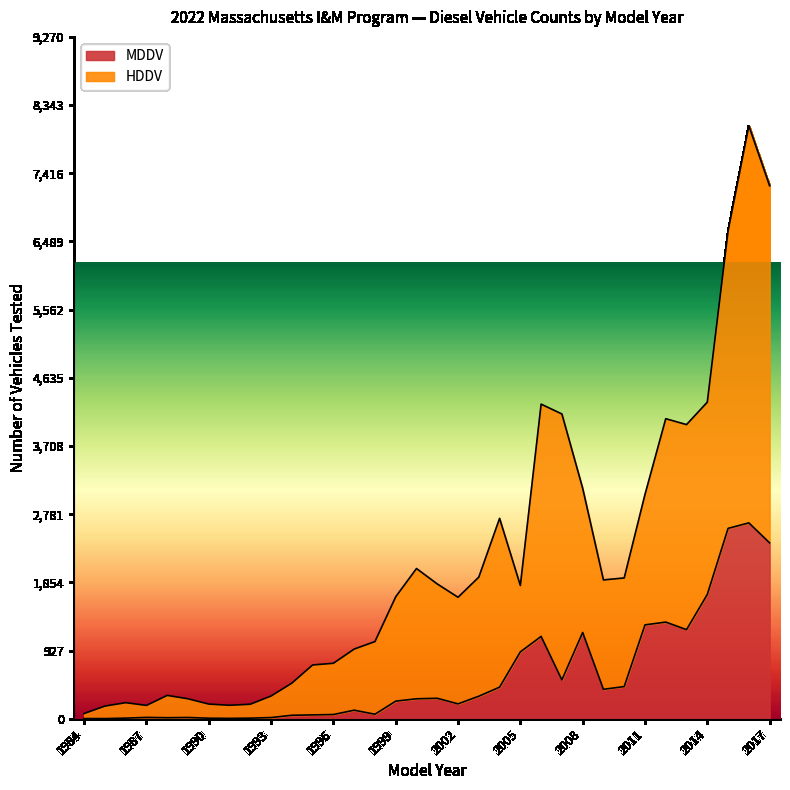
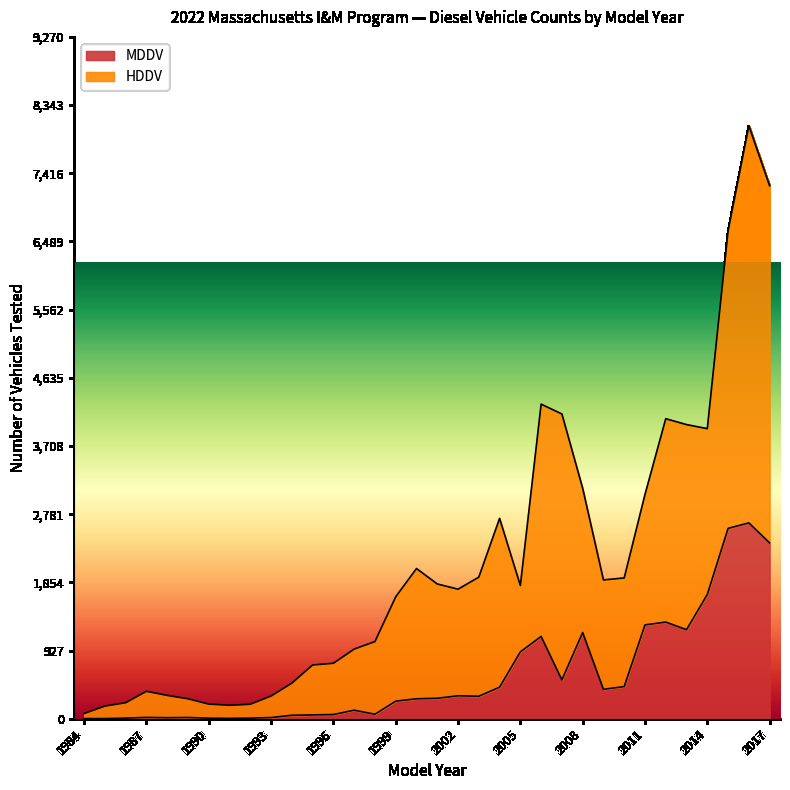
  {
    "MDDV": {
      "1984": "0",
      "1987": "0",
      "1990": "0",
      "1993": "0",
      "1996": "100",
      "1999": "200",
-     "2002": "200",
+     "2002": "300",
      "2005": "900",
      "2008": "1,200",
      "2011": "1,300",
      "2014": "1,700",
      "2017": "2,400"
    },
    "HDDV": {
      "1984": "100",
-     "1987": "200",
+     "1987": "400",
      "1990": "200",
      "1993": "300",
      "1996": "700",
      "1999": "1,400",
      "2002": "1,400",
      "2005": "900",
      "2008": "2,000",
      "2011": "1,800",
-     "2014": "2,600",
+     "2014": "2,300",
      "2017": "4,900"
    }
  }
